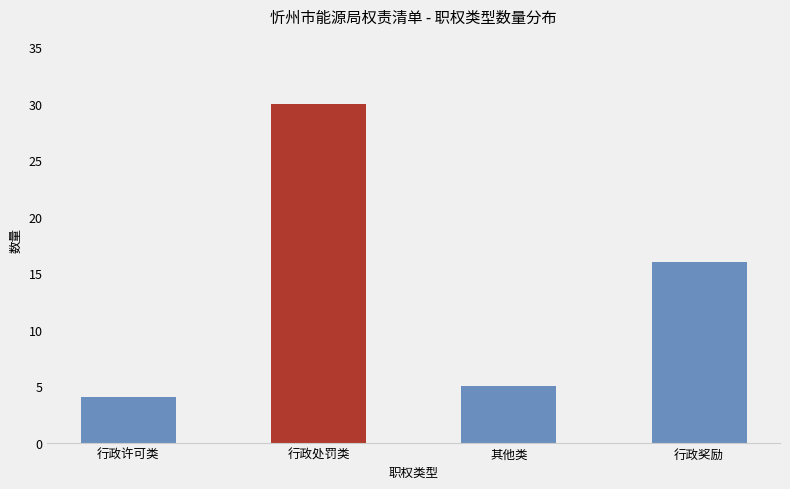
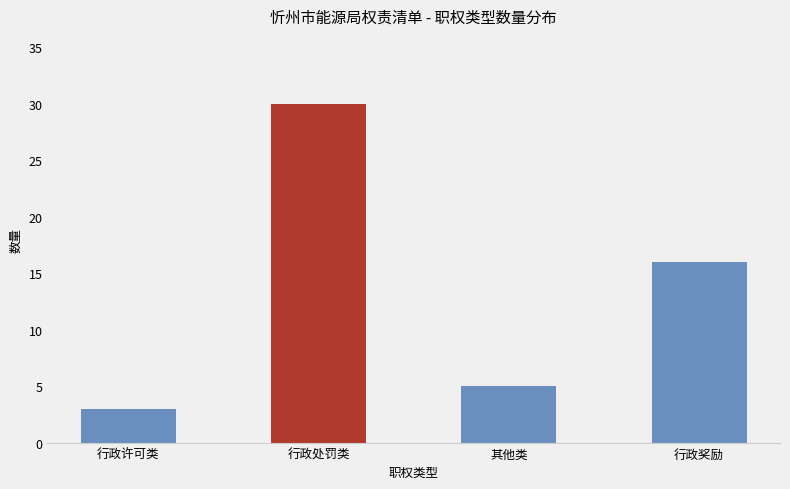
  {
-   "行政许可类": 4,
+   "行政许可类": 3,
    "行政处罚类": 30,
    "其他类": 5,
    "行政奖励": 16
  }
